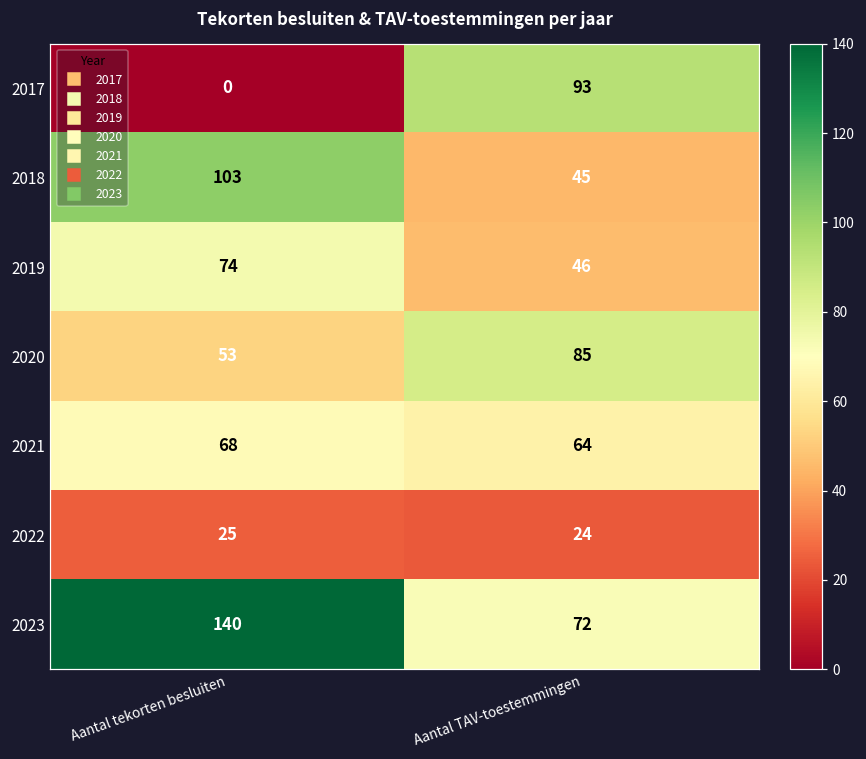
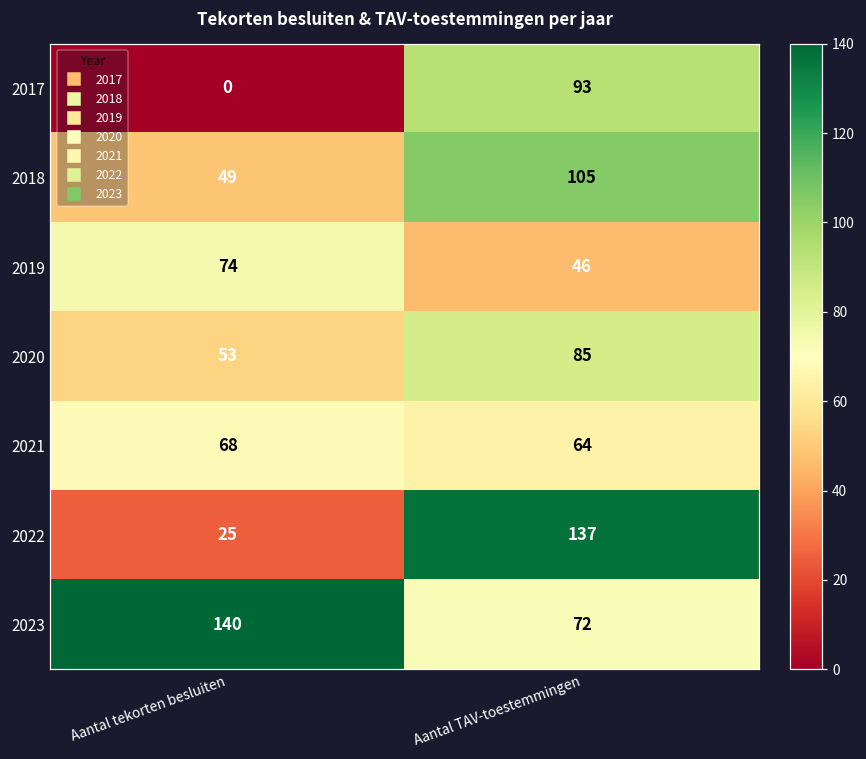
  {
    "2017": {
      "Aantal tekorten besluiten": 0,
      "Aantal TAV-toestemmingen": 93
    },
    "2018": {
-     "Aantal tekorten besluiten": 103,
-     "Aantal TAV-toestemmingen": 45
+     "Aantal tekorten besluiten": 49,
+     "Aantal TAV-toestemmingen": 105
    },
    "2019": {
      "Aantal tekorten besluiten": 74,
      "Aantal TAV-toestemmingen": 46
    },
    "2020": {
      "Aantal tekorten besluiten": 53,
      "Aantal TAV-toestemmingen": 85
    },
    "2021": {
      "Aantal tekorten besluiten": 68,
      "Aantal TAV-toestemmingen": 64
    },
    "2022": {
      "Aantal tekorten besluiten": 25,
-     "Aantal TAV-toestemmingen": 24
+     "Aantal TAV-toestemmingen": 137
    },
    "2023": {
      "Aantal tekorten besluiten": 140,
      "Aantal TAV-toestemmingen": 72
    }
  }
